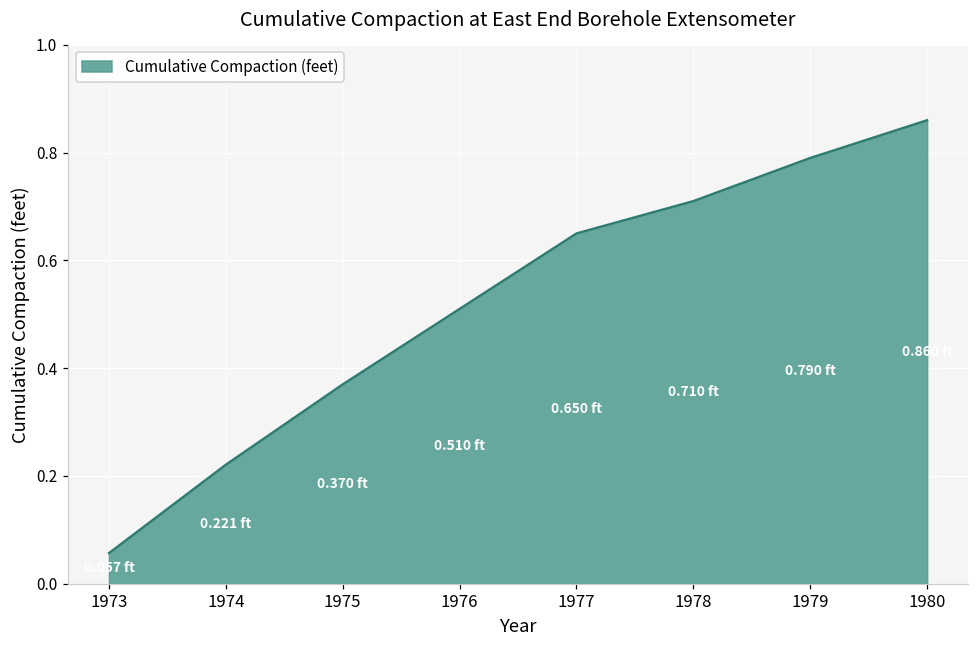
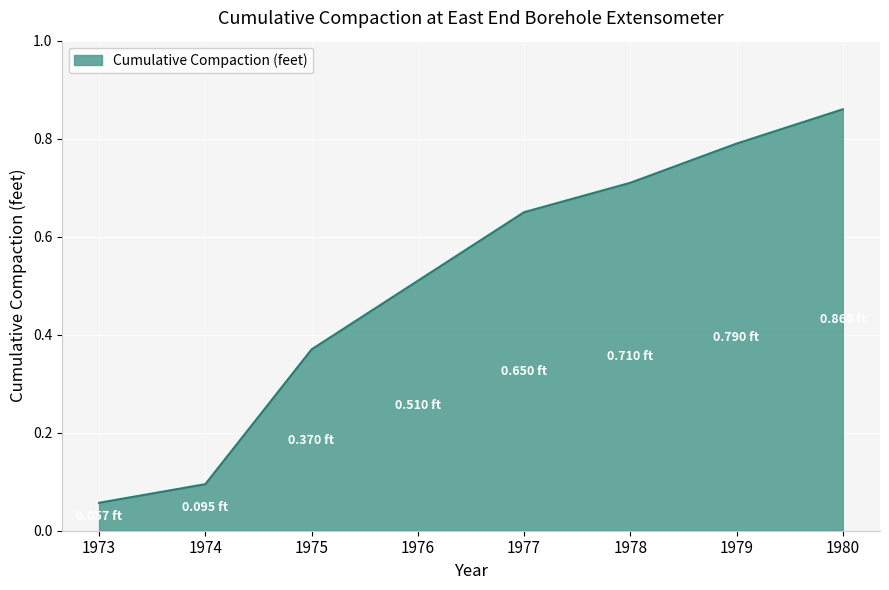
  {
-   "1974": 0.221
+   "1974": 0.095
  }
